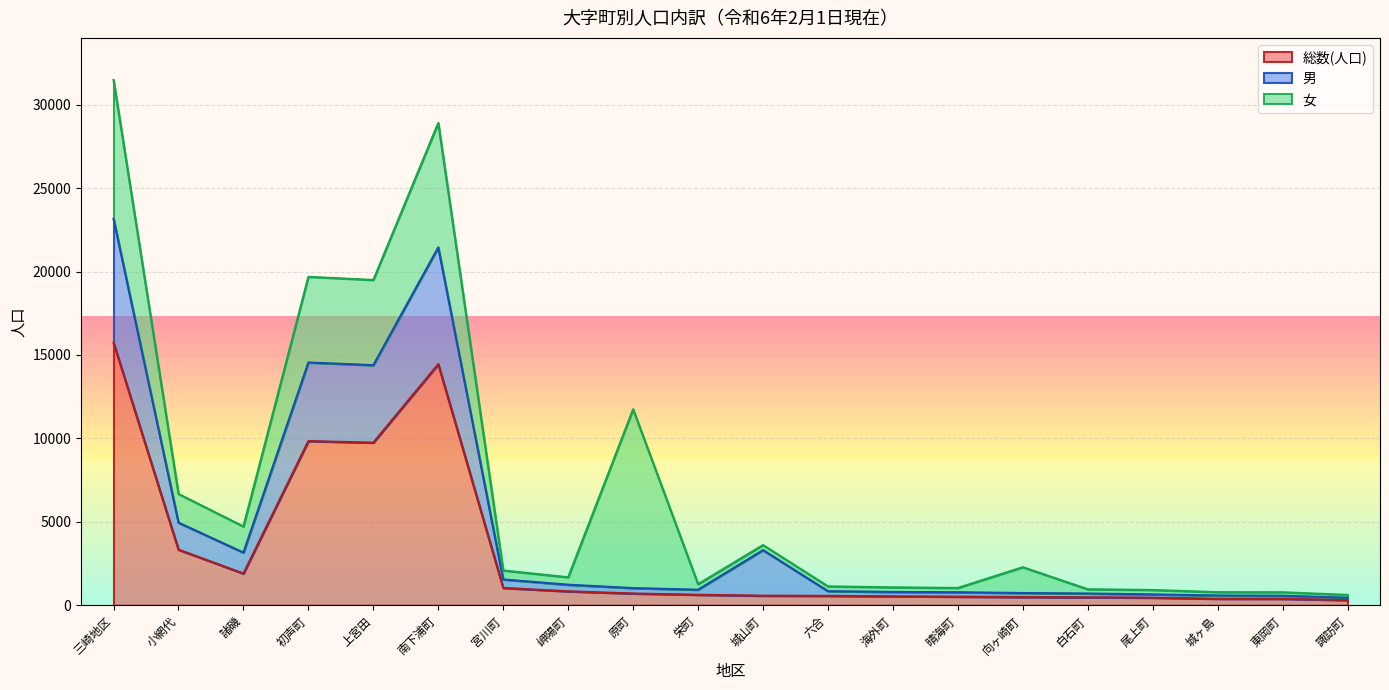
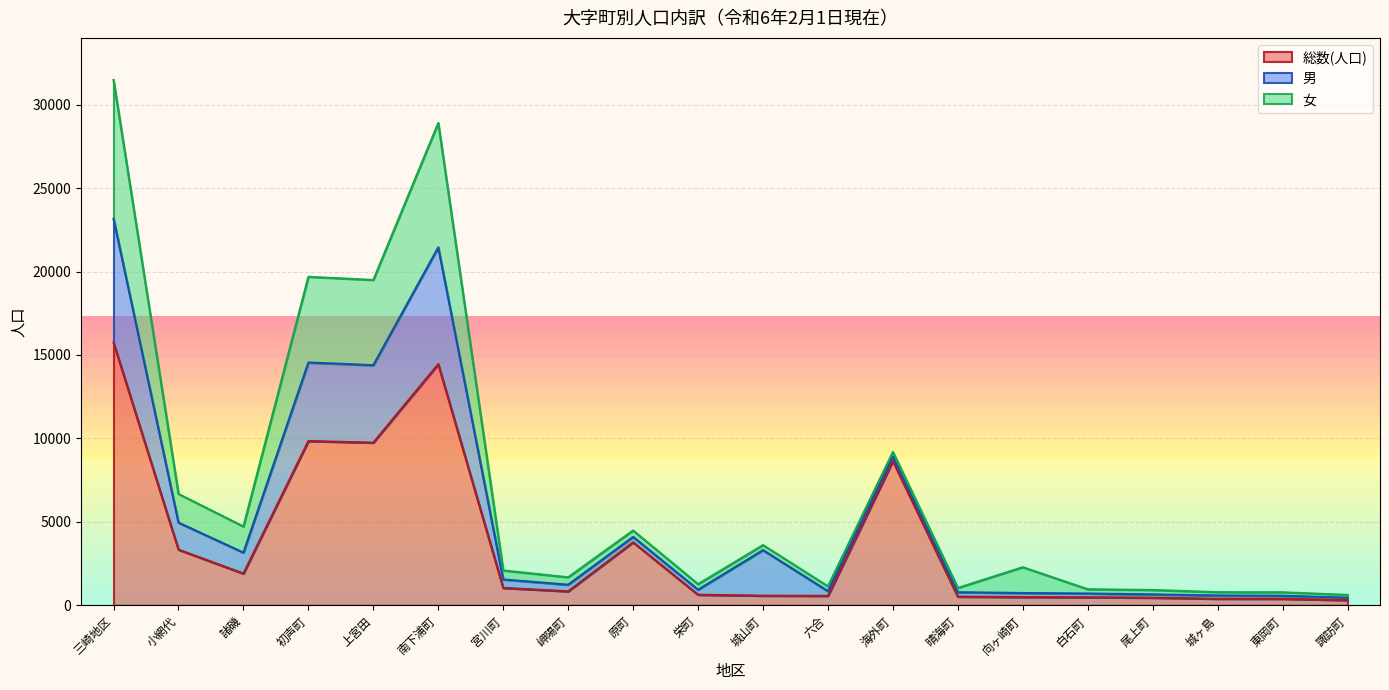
  {
    "総数(人口)": {
      "三崎地区": 15700,
      "小網代": 3300,
      "諸磯": 1900,
      "初声町": 9800,
      "上宮田": 9700,
      "南下浦町": 14500,
      "宮川町": 1000,
      "岬陽町": 800,
-     "原町": 700,
+     "原町": 3800,
      "栄町": 600,
      "城山町": 600,
      "六合": 600,
-     "海外町": 500,
+     "海外町": 8700,
      "晴海町": 500,
      "向ヶ崎町": 500,
      "白石町": 500,
      "尾上町": 500,
      "城ヶ島": 400,
      "東岡町": 400
    },
    "男": {
      "三崎地区": 7400,
      "小網代": 1600,
      "諸磯": 1300,
      "初声町": 4700,
      "上宮田": 4600,
      "南下浦町": 7000,
      "宮川町": 500,
      "岬陽町": 400,
      "原町": 300,
      "栄町": 300,
      "城山町": 2700,
      "六合": 300,
      "海外町": 300,
      "晴海町": 300,
      "向ヶ崎町": 200,
      "白石町": 200,
      "尾上町": 200,
      "城ヶ島": 200,
      "東岡町": 200
    },
    "女": {
      "三崎地区": 8300,
      "小網代": 1700,
      "諸磯": 1600,
      "初声町": 5100,
      "上宮田": 5100,
      "南下浦町": 7500,
      "宮川町": 500,
      "岬陽町": 400,
-     "原町": 10700,
+     "原町": 400,
      "栄町": 300,
      "城山町": 300,
      "六合": 300,
      "海外町": 300,
      "晴海町": 300,
      "向ヶ崎町": 1500,
      "白石町": 300,
      "尾上町": 300,
      "城ヶ島": 200,
      "東岡町": 200,
      "諏訪町": 200
    }
  }
